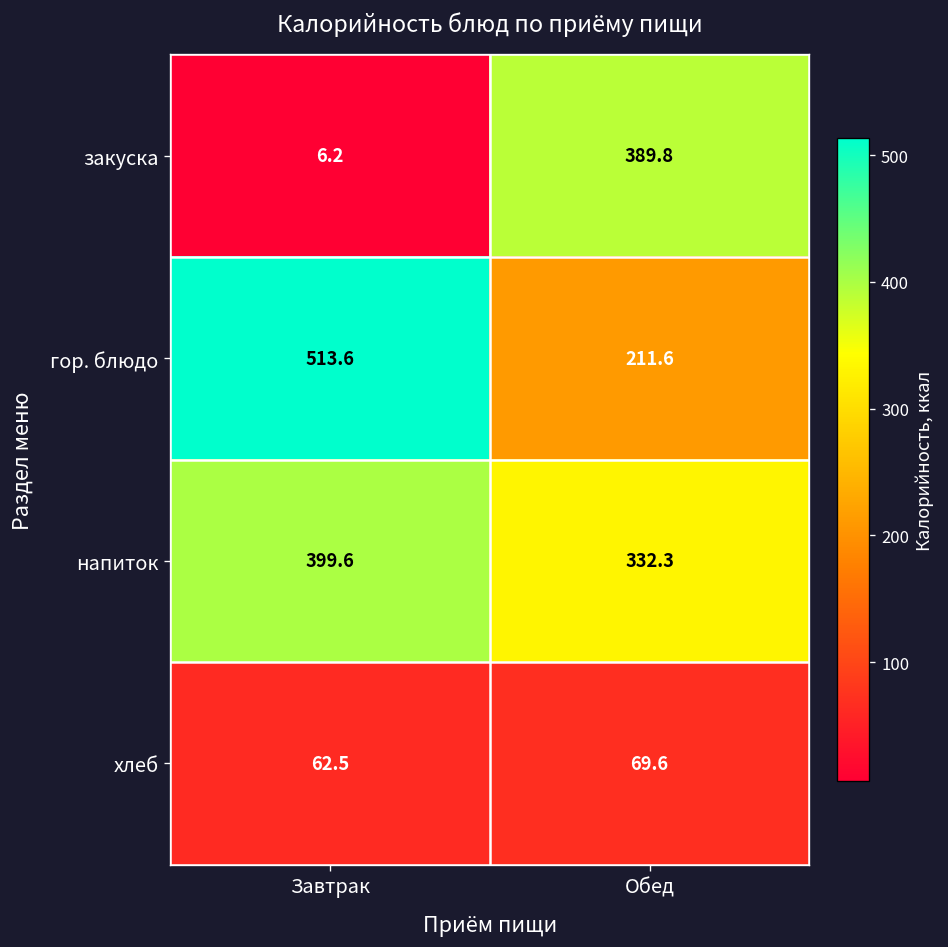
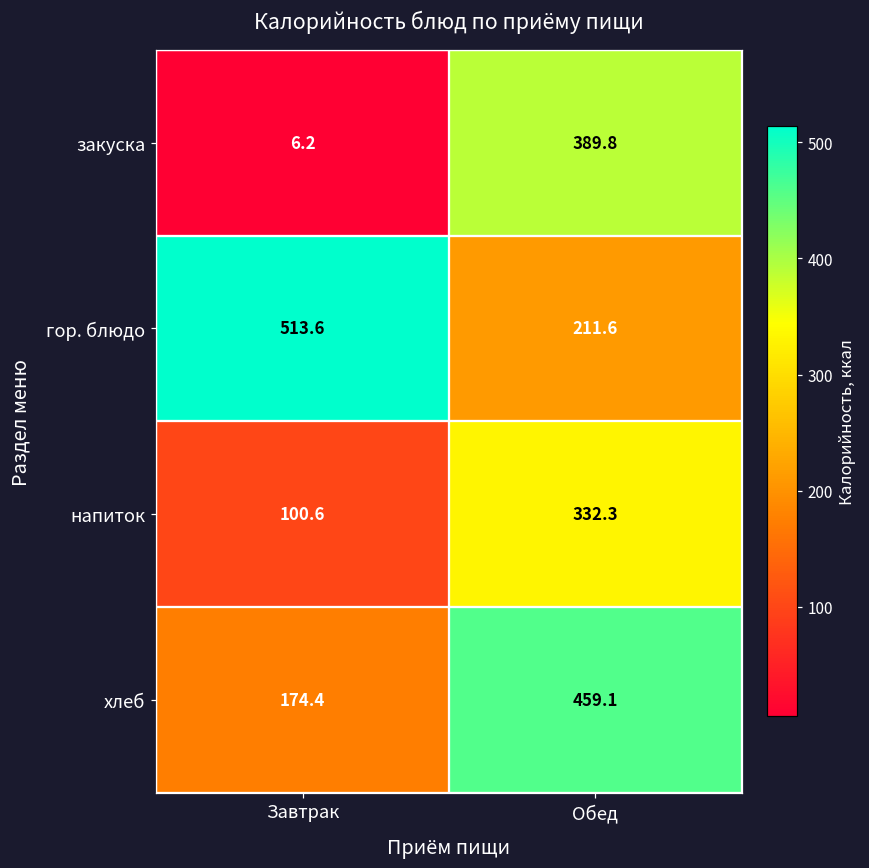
  {
    "закуска": {
      "Завтрак": 6.2,
      "Обед": 389.8
    },
    "гор. блюдо": {
      "Завтрак": 513.6,
      "Обед": 211.6
    },
    "напиток": {
-     "Завтрак": 399.6,
+     "Завтрак": 100.6,
      "Обед": 332.3
    },
    "хлеб": {
-     "Завтрак": 62.5,
-     "Обед": 69.6
+     "Завтрак": 174.4,
+     "Обед": 459.1
    }
  }
